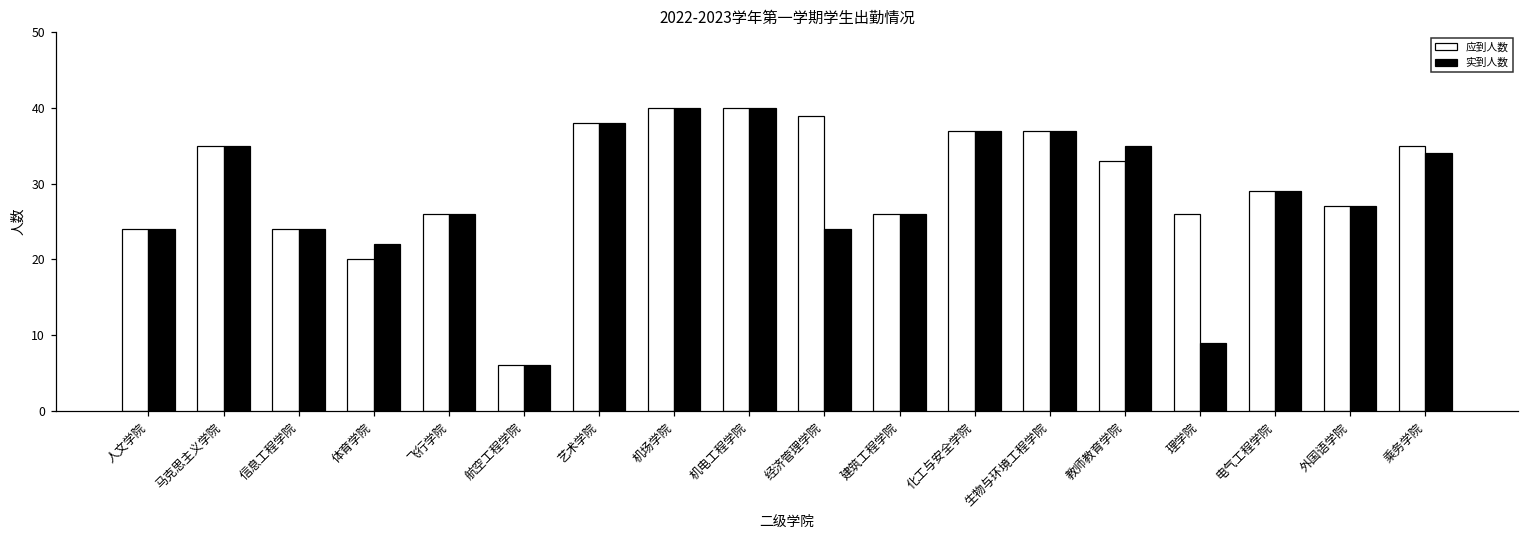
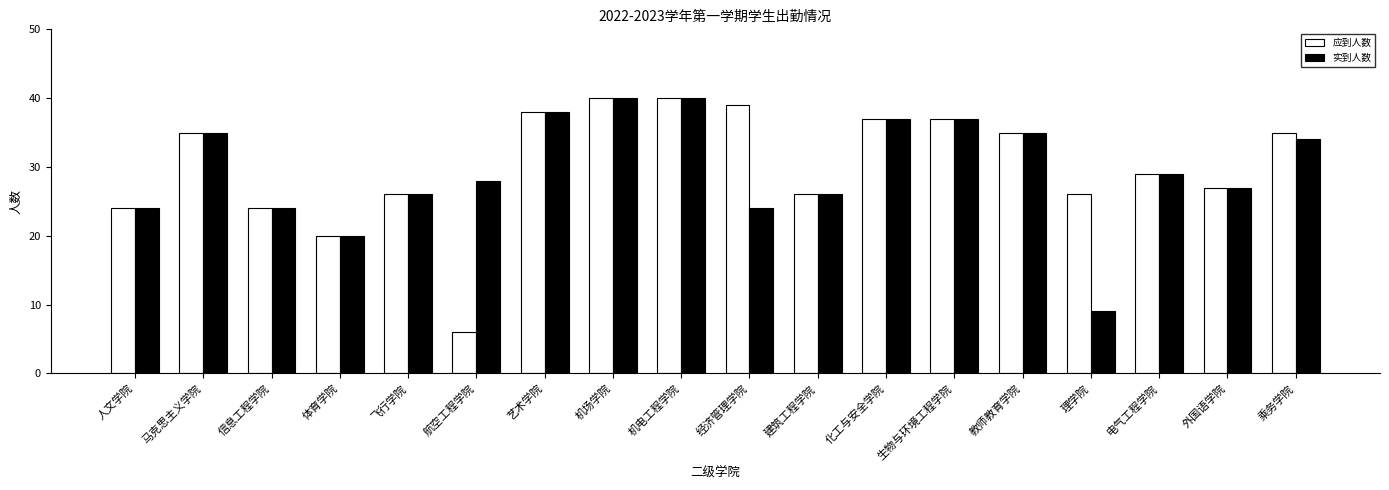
  {
    "应到人数": {
      "人文学院": 24,
      "马克思主义学院": 35,
      "信息工程学院": 24,
      "体育学院": 20,
      "飞行学院": 26,
      "航空工程学院": 6,
      "艺术学院": 38,
      "机场学院": 40,
      "机电工程学院": 40,
      "经济管理学院": 39,
      "建筑工程学院": 26,
      "化工与安全学院": 37,
      "生物与环境工程学院": 37,
-     "教师教育学院": 33,
+     "教师教育学院": 35,
      "理学院": 26,
      "电气工程学院": 29,
      "外国语学院": 27,
      "乘务学院": 35
    },
    "实到人数": {
      "人文学院": 24,
      "马克思主义学院": 35,
      "信息工程学院": 24,
-     "体育学院": 22,
+     "体育学院": 20,
      "飞行学院": 26,
-     "航空工程学院": 6,
+     "航空工程学院": 28,
      "艺术学院": 38,
      "机场学院": 40,
      "机电工程学院": 40,
      "经济管理学院": 24,
      "建筑工程学院": 26,
      "化工与安全学院": 37,
      "生物与环境工程学院": 37,
      "教师教育学院": 35,
      "理学院": 9,
      "电气工程学院": 29,
      "外国语学院": 27,
      "乘务学院": 34
    }
  }
